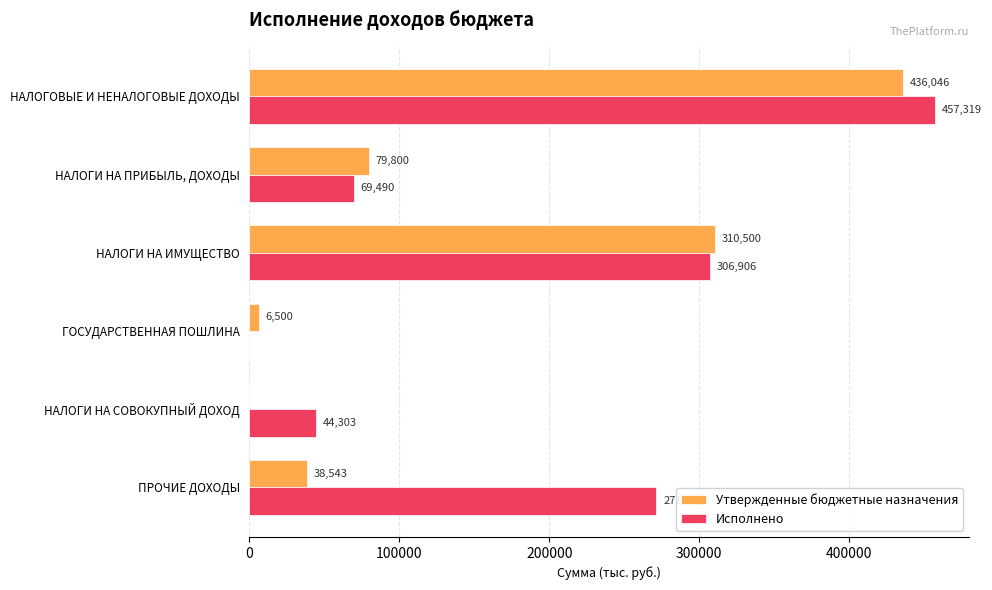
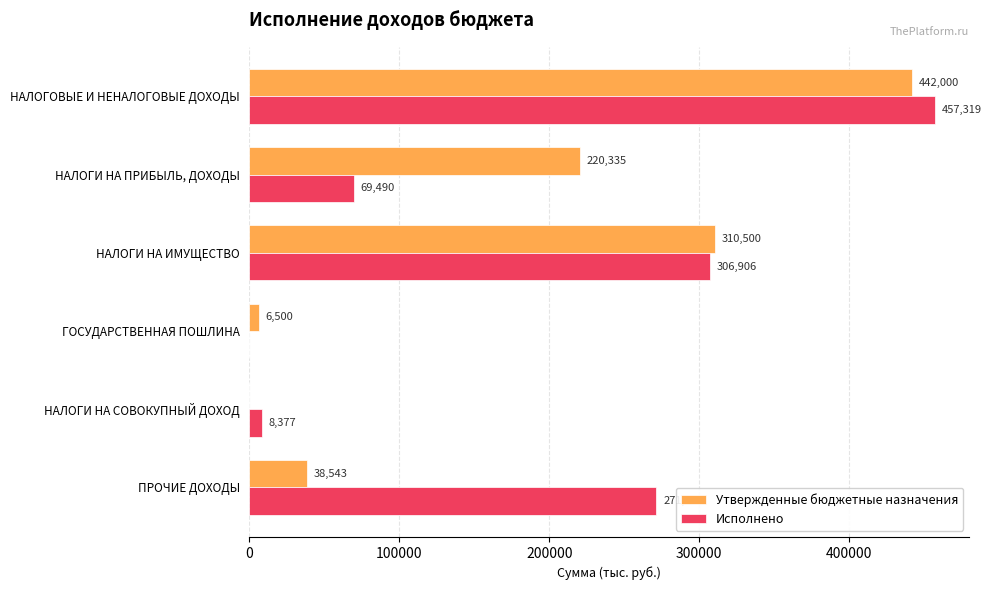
  {
    "Утвержденные бюджетные назначения": {
-     "НАЛОГОВЫЕ И НЕНАЛОГОВЫЕ ДОХОДЫ": "436,046",
-     "НАЛОГИ НА ПРИБЫЛЬ, ДОХОДЫ": "79,800",
+     "НАЛОГОВЫЕ И НЕНАЛОГОВЫЕ ДОХОДЫ": "442,000",
+     "НАЛОГИ НА ПРИБЫЛЬ, ДОХОДЫ": "220,335",
      "НАЛОГИ НА ИМУЩЕСТВО": "310,500",
      "ГОСУДАРСТВЕННАЯ ПОШЛИНА": "6,500",
      "ПРОЧИЕ ДОХОДЫ": "38,543"
    },
    "Исполнено": {
      "НАЛОГОВЫЕ И НЕНАЛОГОВЫЕ ДОХОДЫ": "457,319",
      "НАЛОГИ НА ПРИБЫЛЬ, ДОХОДЫ": "69,490",
      "НАЛОГИ НА ИМУЩЕСТВО": "306,906",
-     "НАЛОГИ НА СОВОКУПНЫЙ ДОХОД": "44,303"
+     "НАЛОГИ НА СОВОКУПНЫЙ ДОХОД": "8,377"
    }
  }
